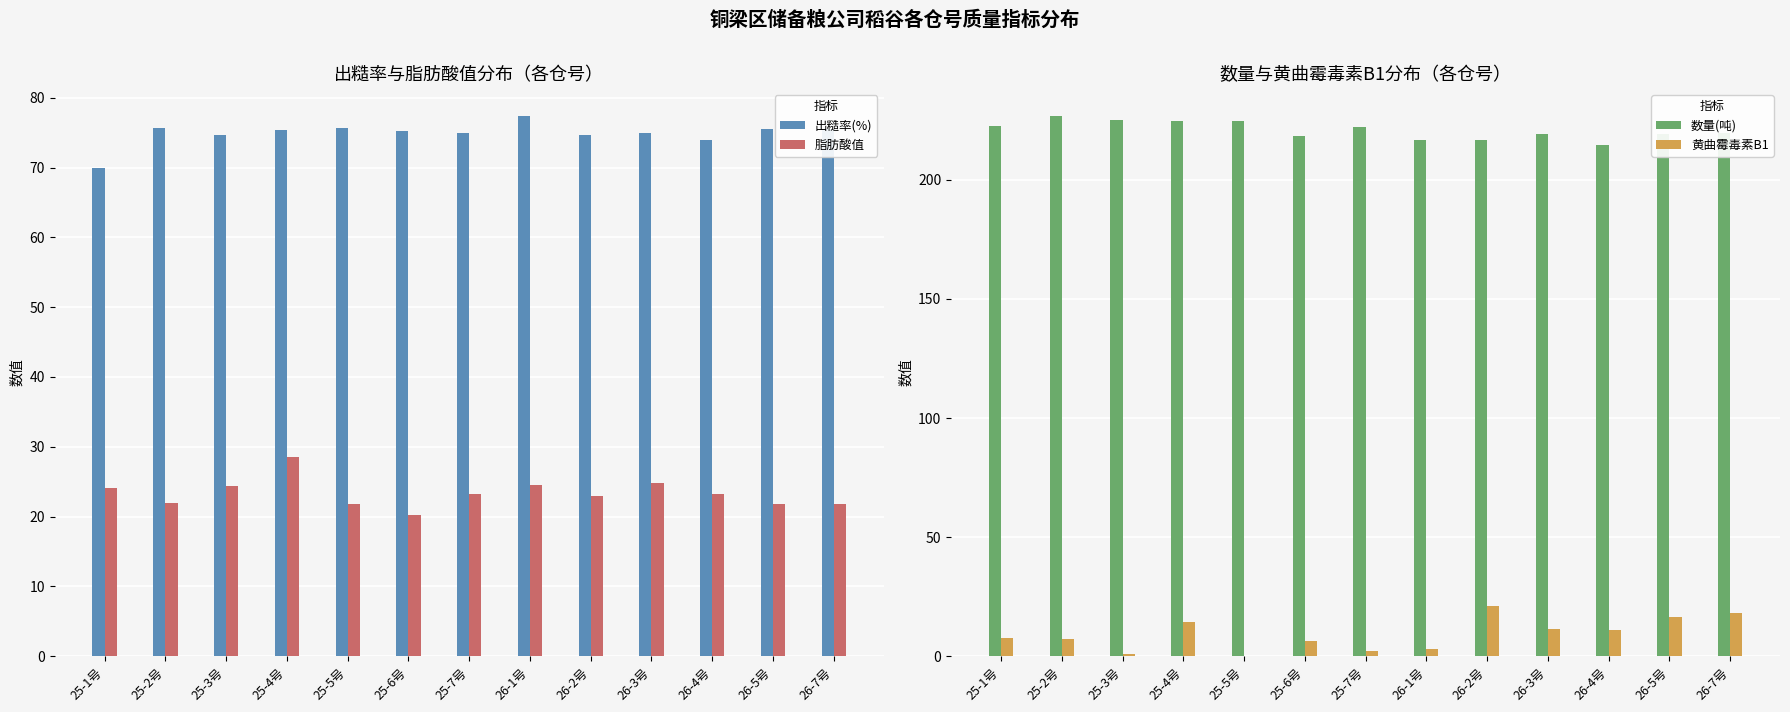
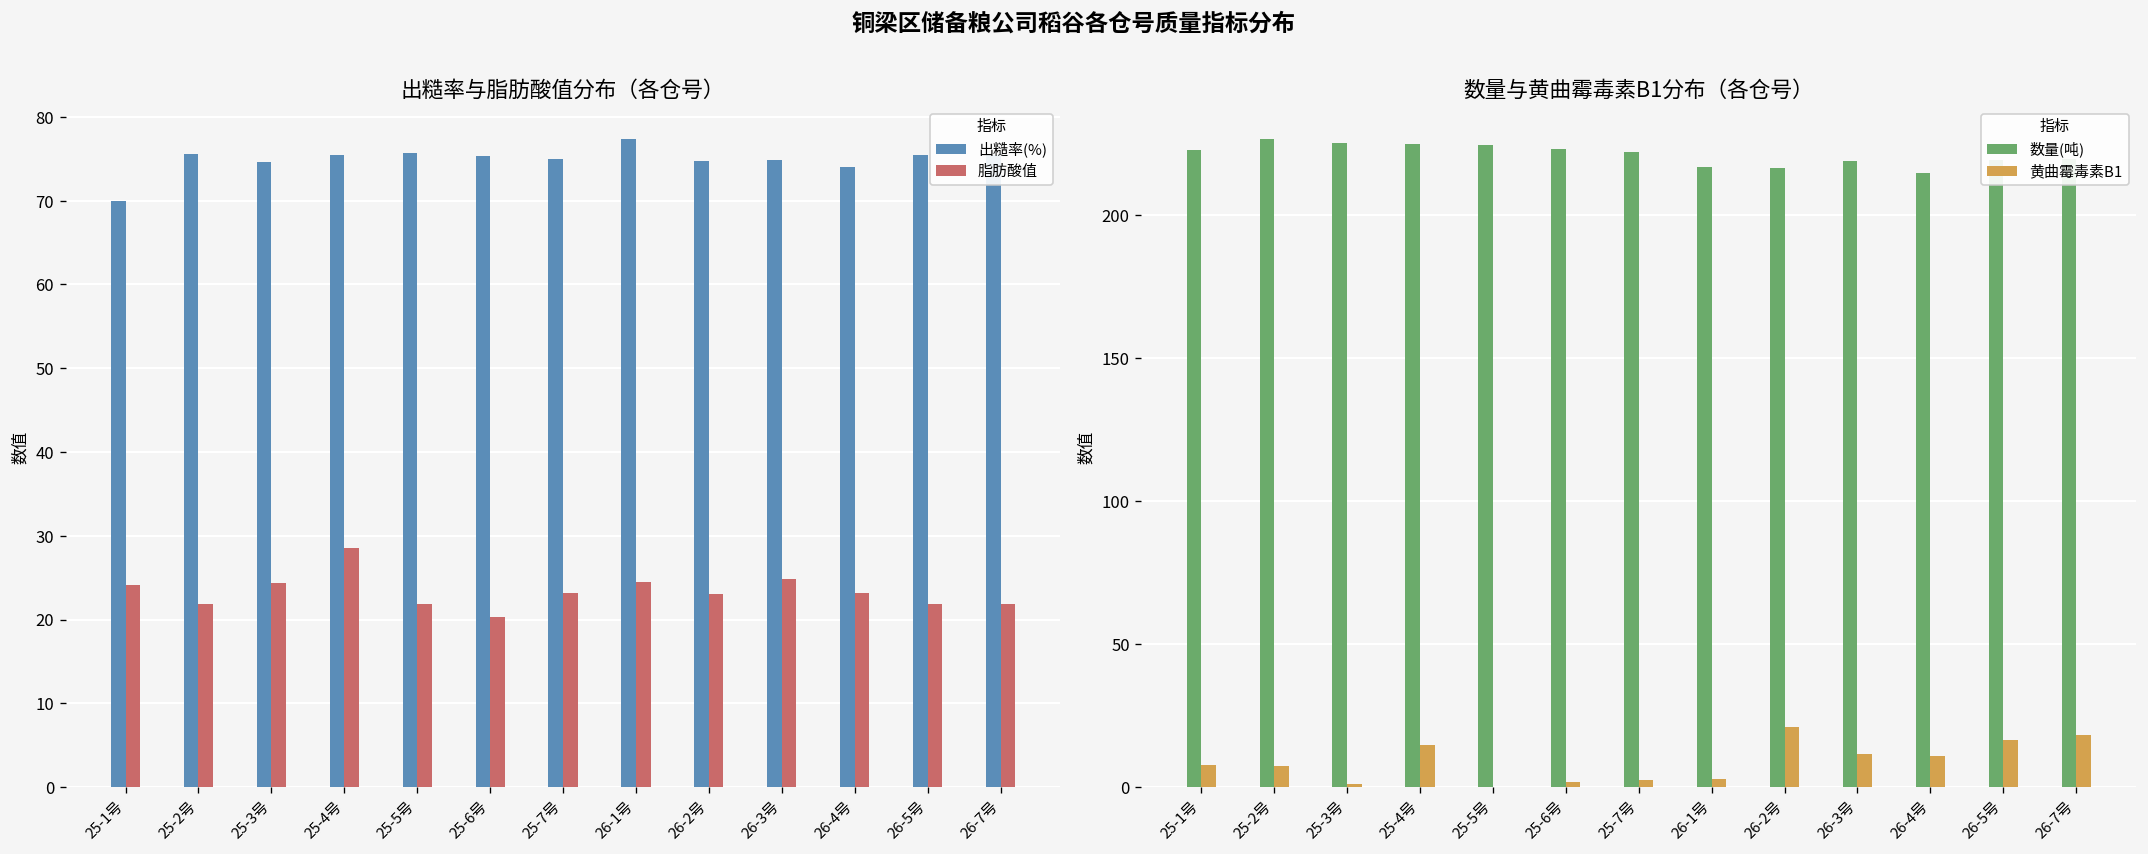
  {
    "出糙率与脂肪酸值分布（各仓号）": {
      "出糙率(%)": {
        "25-1号": 70,
        "25-2号": 76,
        "25-3号": 75,
        "25-4号": 75,
        "25-5号": 76,
        "25-6号": 75,
        "25-7号": 75,
        "26-1号": 77,
        "26-2号": 75,
        "26-3号": 75,
        "26-4号": 74,
        "26-5号": 76
      },
      "脂肪酸值": {
        "25-1号": 24,
        "25-2号": 22,
        "25-3号": 24,
        "25-4号": 29,
        "25-5号": 22,
        "25-6号": 20,
        "25-7号": 23,
        "26-1号": 25,
        "26-2号": 23,
        "26-3号": 25,
        "26-4号": 23,
        "26-5号": 22,
        "26-7号": 22
      }
    },
    "数量与黄曲霉毒素B1分布（各仓号）": {
      "数量(吨)": {
        "25-1号": 223,
        "25-2号": 227,
        "25-3号": 225,
        "25-4号": 225,
        "25-5号": 224,
-       "25-6号": 218,
+       "25-6号": 223,
        "25-7号": 222,
        "26-1号": 217,
        "26-2号": 217,
        "26-3号": 219,
        "26-4号": 215
      },
      "黄曲霉毒素B1": {
        "25-1号": 8,
        "25-2号": 7,
        "25-3号": 1,
        "25-4号": 15,
        "25-5号": 0,
-       "25-6号": 6,
+       "25-6号": 2,
        "25-7号": 2,
        "26-1号": 3,
        "26-2号": 21,
        "26-3号": 12,
        "26-4号": 11,
        "26-5号": 17,
        "26-7号": 18
      }
    }
  }
